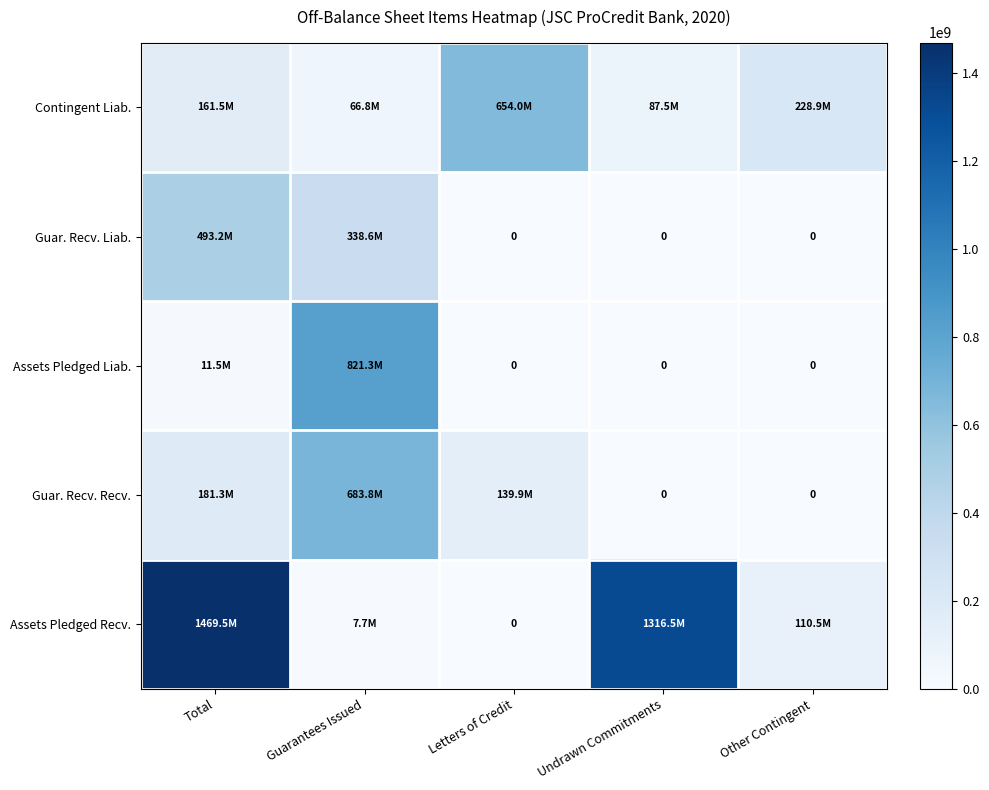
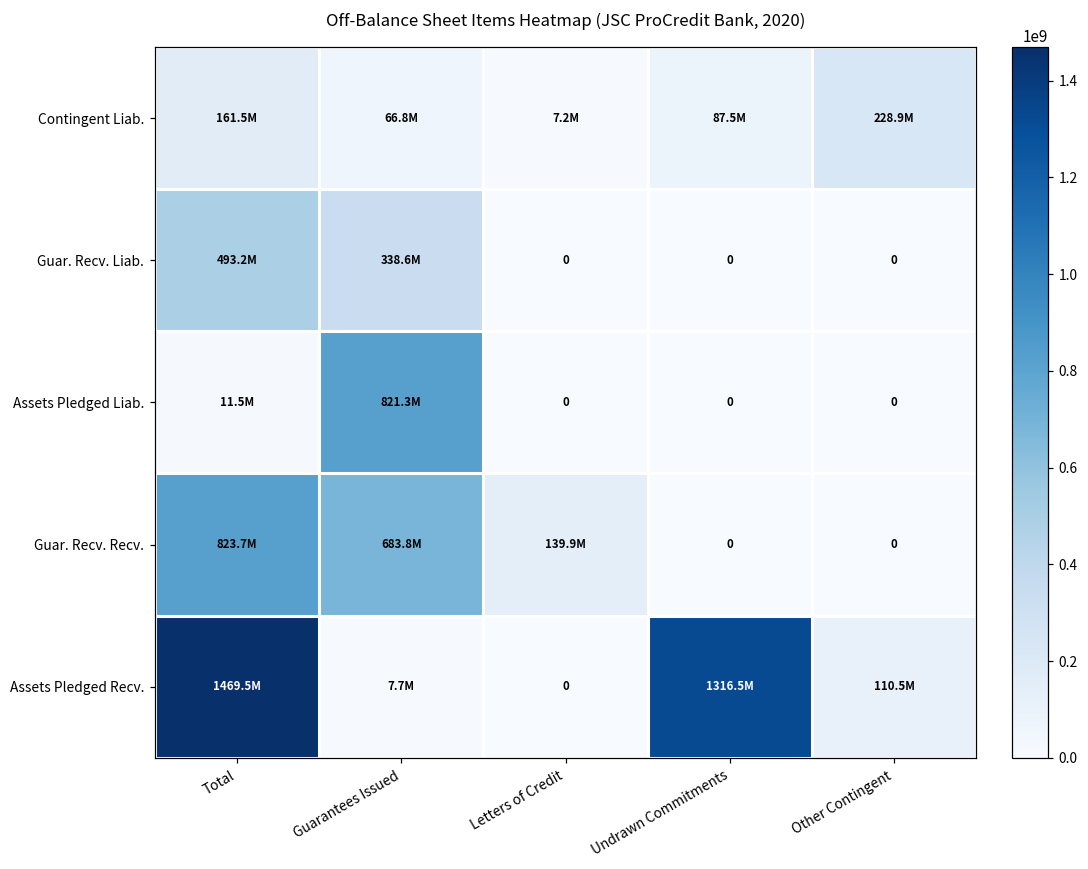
  {
    "Contingent Liab.": {
      "Total": "161.5M",
      "Guarantees Issued": "66.8M",
-     "Letters of Credit": "654.0M",
+     "Letters of Credit": "7.2M",
      "Undrawn Commitments": "87.5M",
      "Other Contingent": "228.9M"
    },
    "Guar. Recv. Liab.": {
      "Total": "493.2M",
      "Guarantees Issued": "338.6M",
      "Letters of Credit": "0",
      "Undrawn Commitments": "0",
      "Other Contingent": "0"
    },
    "Assets Pledged Liab.": {
      "Total": "11.5M",
      "Guarantees Issued": "821.3M",
      "Letters of Credit": "0",
      "Undrawn Commitments": "0",
      "Other Contingent": "0"
    },
    "Guar. Recv. Recv.": {
-     "Total": "181.3M",
+     "Total": "823.7M",
      "Guarantees Issued": "683.8M",
      "Letters of Credit": "139.9M",
      "Undrawn Commitments": "0",
      "Other Contingent": "0"
    },
    "Assets Pledged Recv.": {
      "Total": "1469.5M",
      "Guarantees Issued": "7.7M",
      "Letters of Credit": "0",
      "Undrawn Commitments": "1316.5M",
      "Other Contingent": "110.5M"
    }
  }
